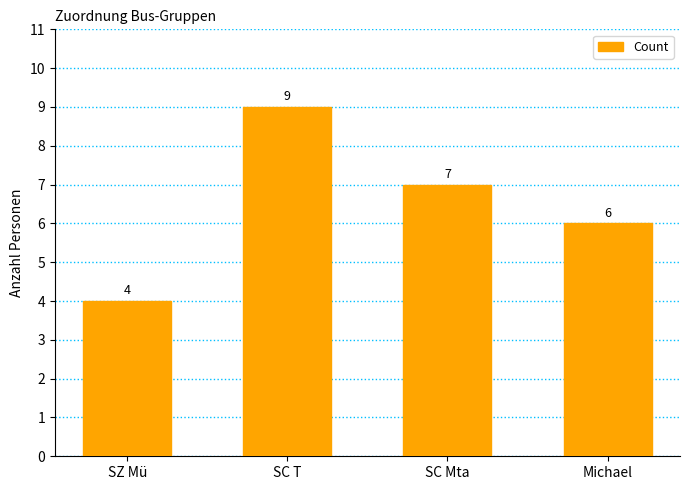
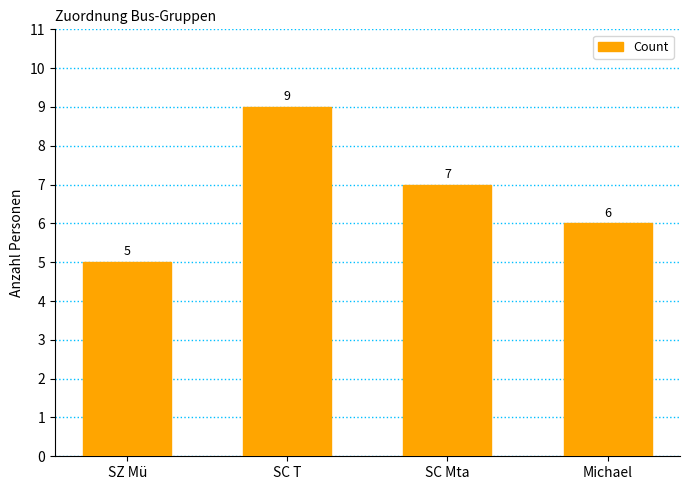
  {
-   "SZ Mü": 4,
+   "SZ Mü": 5,
    "SC T": 9,
    "SC Mta": 7,
    "Michael": 6
  }
